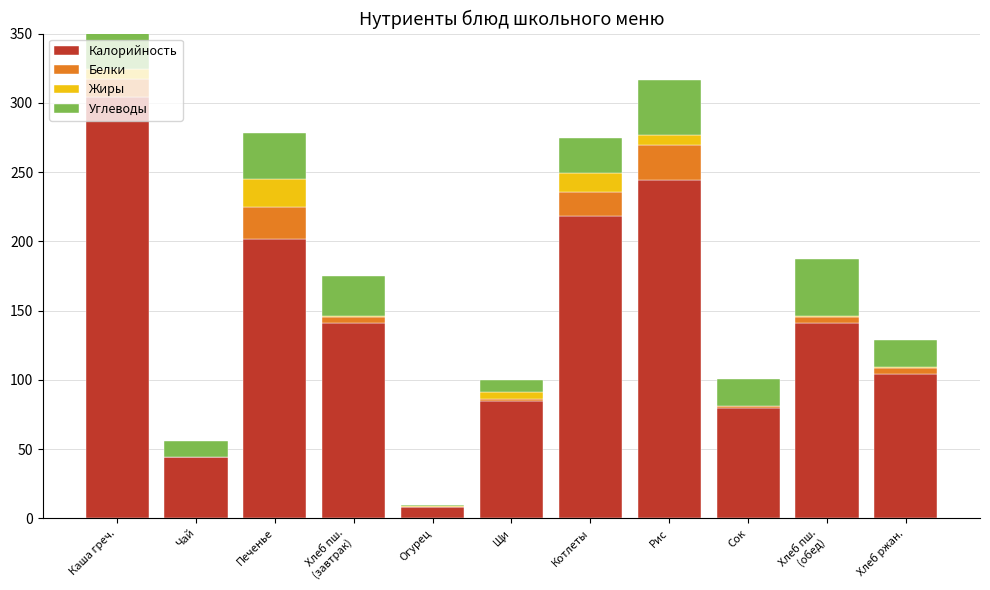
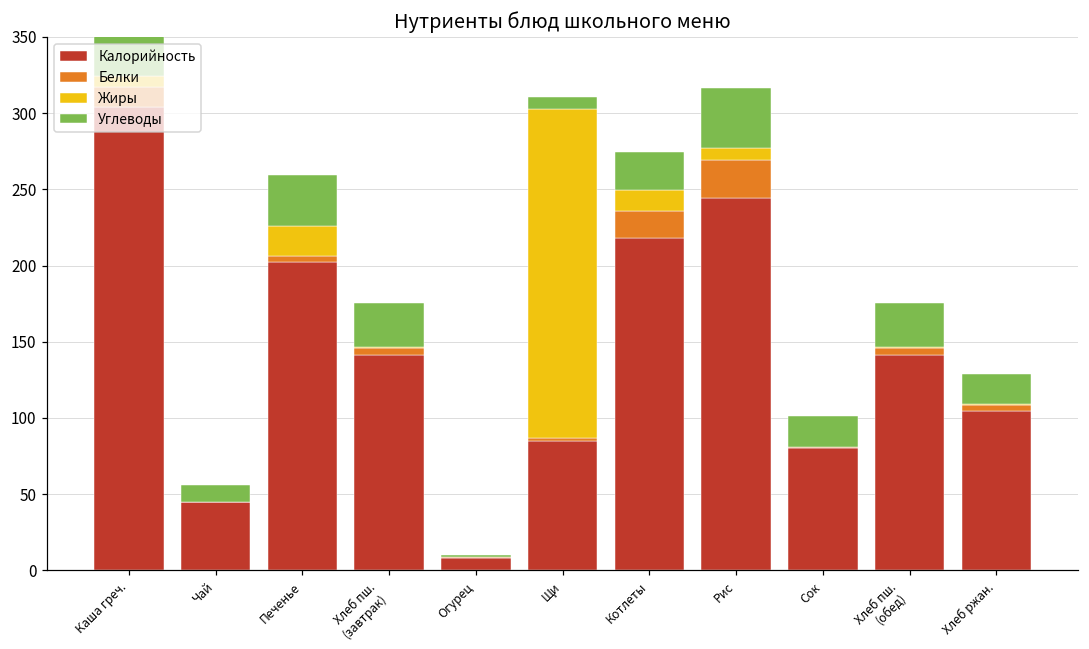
  {
    "Калорийность": {
      "Чай": 45,
      "Печенье": 202,
      "Хлеб пш. (завтрак)": 141,
      "Огурец": 8,
      "Щи": 85,
      "Котлеты": 218,
      "Рис": 244,
      "Сок": 80,
      "Хлеб пш. (обед)": 141,
      "Хлеб ржан.": 104
    },
    "Белки": {
-     "Печенье": 23,
+     "Печенье": 4,
      "Хлеб пш. (завтрак)": 5,
      "Котлеты": 18,
      "Рис": 26,
      "Хлеб пш. (обед)": 5,
      "Хлеб ржан.": 4
    },
    "Жиры": {
      "Печенье": 20,
-     "Щи": 5,
+     "Щи": 216,
      "Котлеты": 14,
      "Рис": 8,
      "Сок": 0
    },
    "Углеводы": {
      "Чай": 11,
      "Печенье": 34,
      "Хлеб пш. (завтрак)": 29,
      "Щи": 8,
      "Котлеты": 25,
      "Рис": 39,
      "Сок": 20,
-     "Хлеб пш. (обед)": 41,
+     "Хлеб пш. (обед)": 29,
      "Хлеб ржан.": 20
    }
  }
